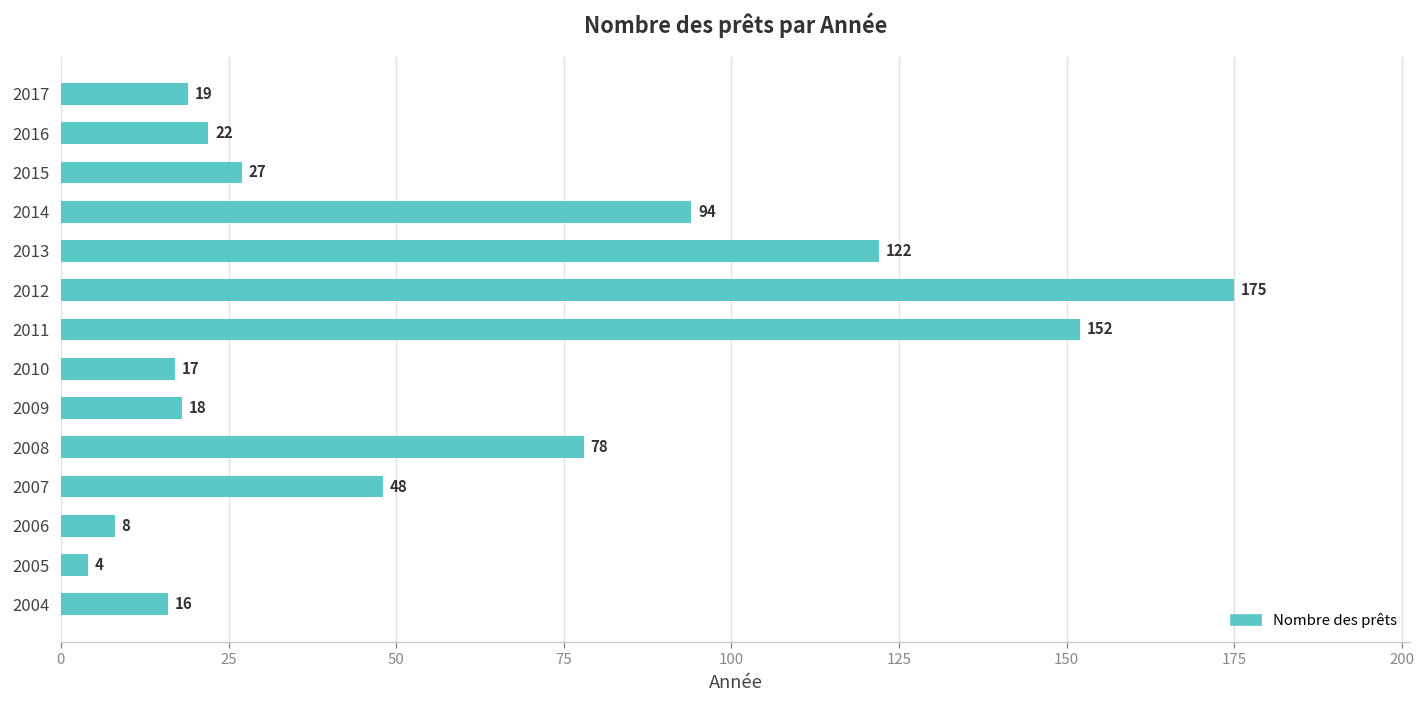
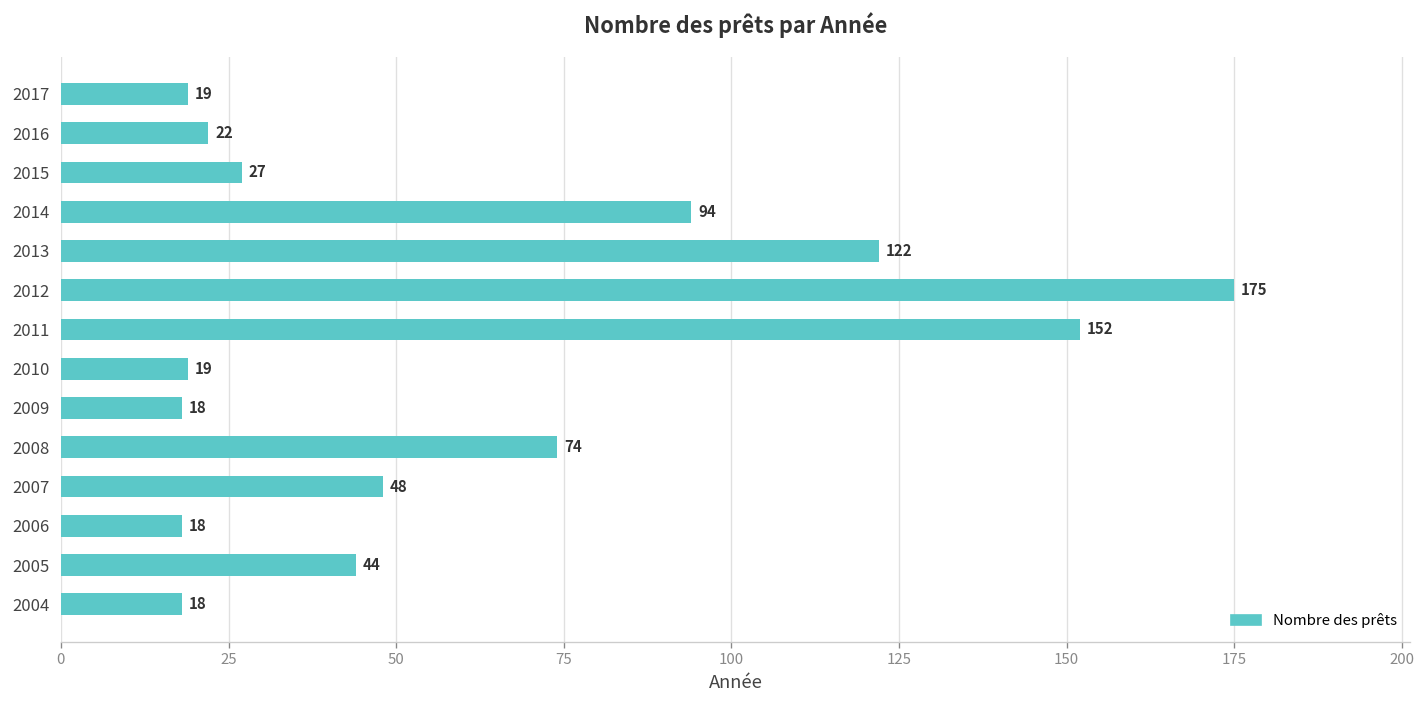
  {
    "2017": 19,
    "2016": 22,
    "2015": 27,
    "2014": 94,
    "2013": 122,
    "2012": 175,
    "2011": 152,
-   "2010": 17,
+   "2010": 19,
    "2009": 18,
-   "2008": 78,
+   "2008": 74,
    "2007": 48,
-   "2006": 8,
-   "2005": 4,
-   "2004": 16
+   "2006": 18,
+   "2005": 44,
+   "2004": 18
  }
